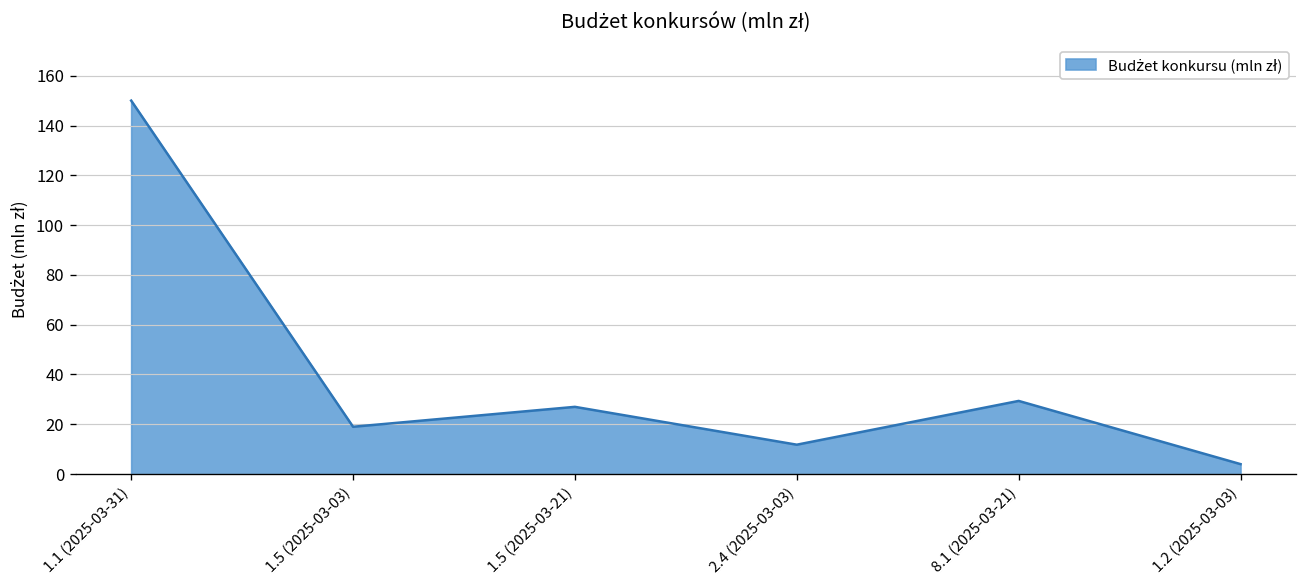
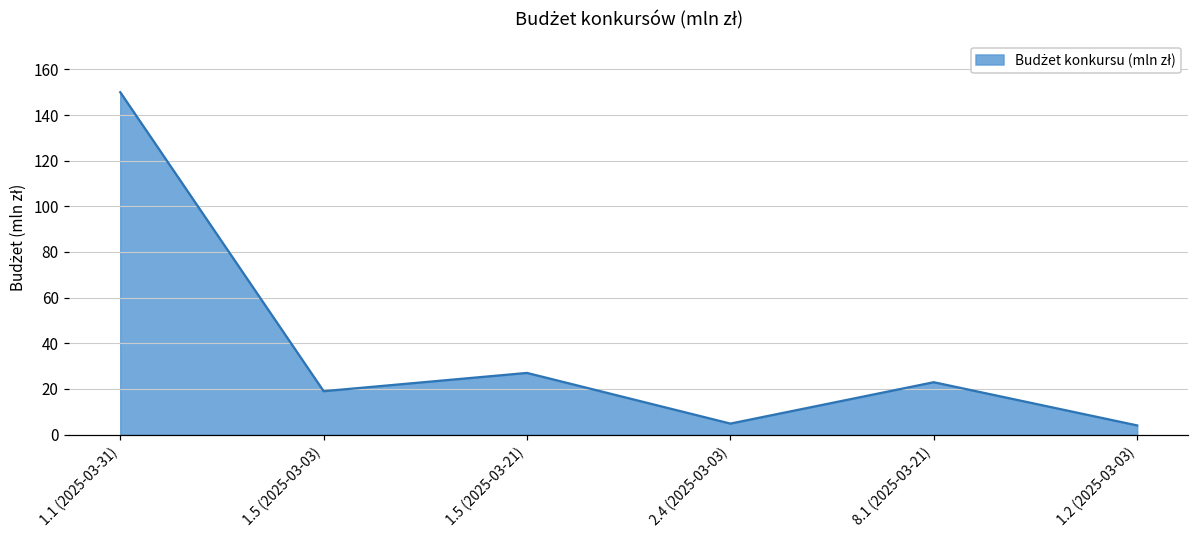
  {
    "1.1 (2025-03-31)": 150,
    "1.5 (2025-03-03)": 19,
    "1.5 (2025-03-21)": 27,
-   "2.4 (2025-03-03)": 12,
-   "8.1 (2025-03-21)": 29,
+   "2.4 (2025-03-03)": 5,
+   "8.1 (2025-03-21)": 23,
    "1.2 (2025-03-03)": 4
  }
